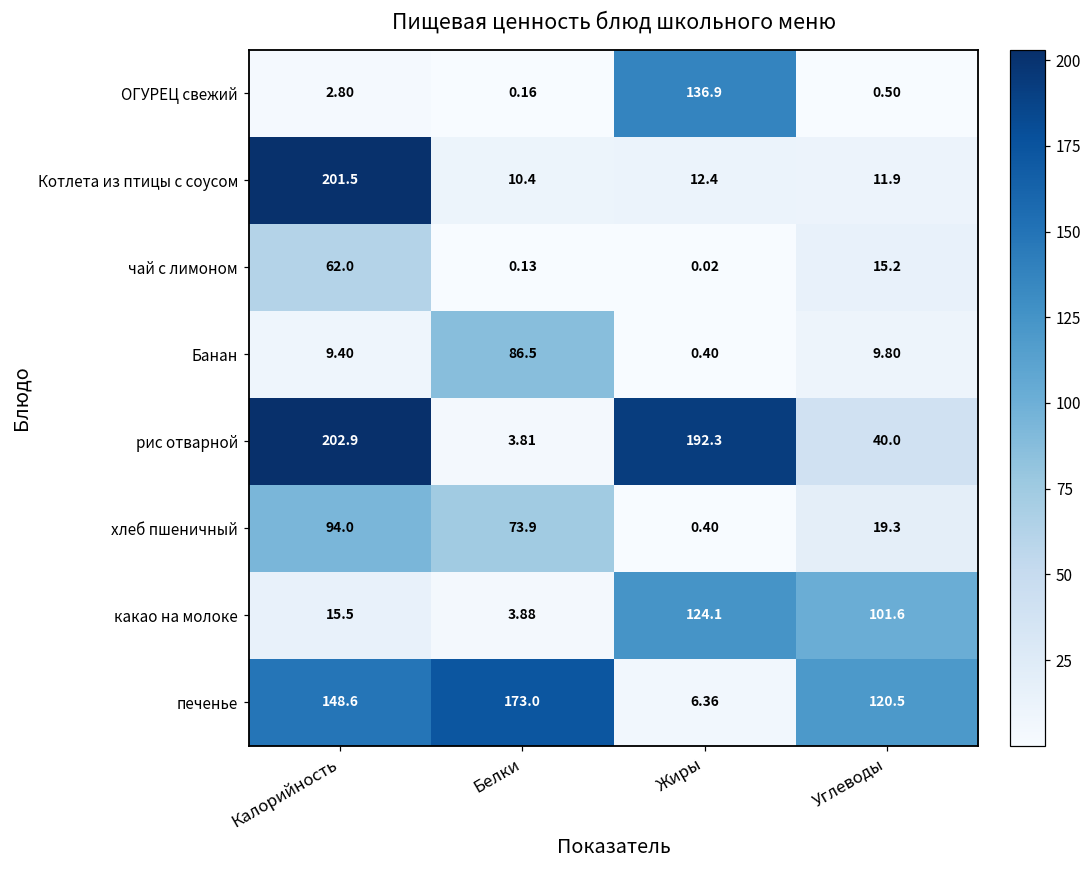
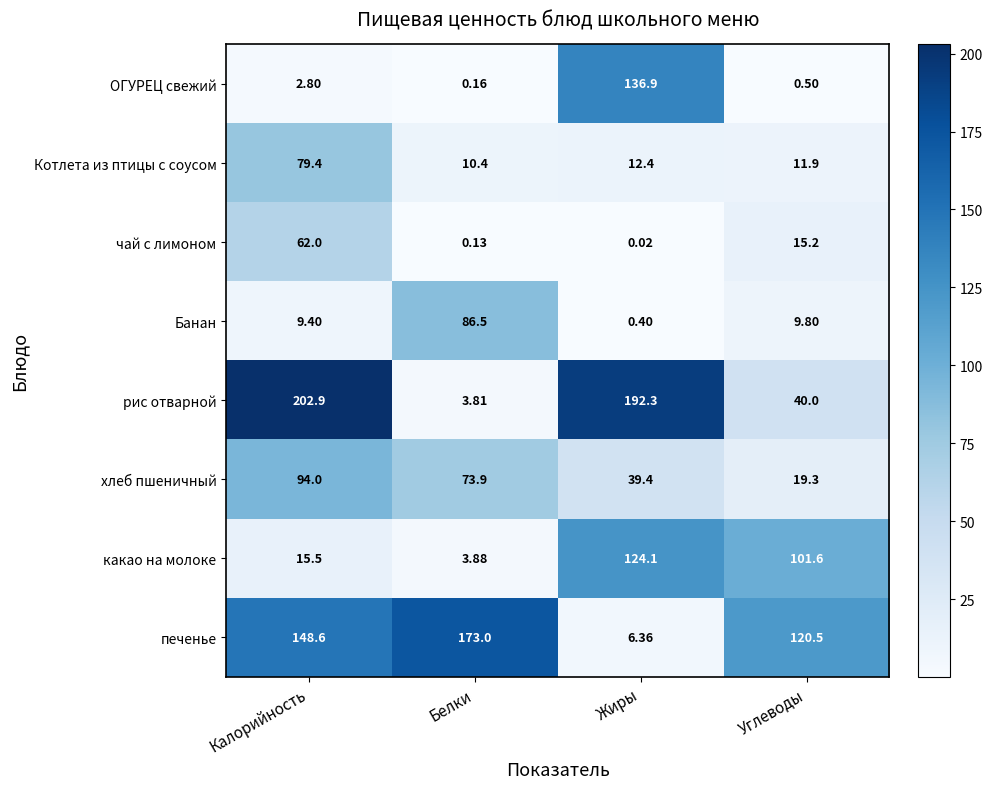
  {
    "ОГУРЕЦ свежий": {
      "Калорийность": 2.80,
      "Белки": 0.16,
      "Жиры": 136.9,
      "Углеводы": 0.50
    },
    "Котлета из птицы с соусом": {
-     "Калорийность": 201.5,
+     "Калорийность": 79.4,
      "Белки": 10.4,
      "Жиры": 12.4,
      "Углеводы": 11.9
    },
    "чай с лимоном": {
      "Калорийность": 62.0,
      "Белки": 0.13,
      "Жиры": 0.02,
      "Углеводы": 15.2
    },
    "Банан": {
      "Калорийность": 9.40,
      "Белки": 86.5,
      "Жиры": 0.40,
      "Углеводы": 9.80
    },
    "рис отварной": {
      "Калорийность": 202.9,
      "Белки": 3.81,
      "Жиры": 192.3,
      "Углеводы": 40.0
    },
    "хлеб пшеничный": {
      "Калорийность": 94.0,
      "Белки": 73.9,
-     "Жиры": 0.40,
+     "Жиры": 39.4,
      "Углеводы": 19.3
    },
    "какао на молоке": {
      "Калорийность": 15.5,
      "Белки": 3.88,
      "Жиры": 124.1,
      "Углеводы": 101.6
    },
    "печенье": {
      "Калорийность": 148.6,
      "Белки": 173.0,
      "Жиры": 6.36,
      "Углеводы": 120.5
    }
  }
